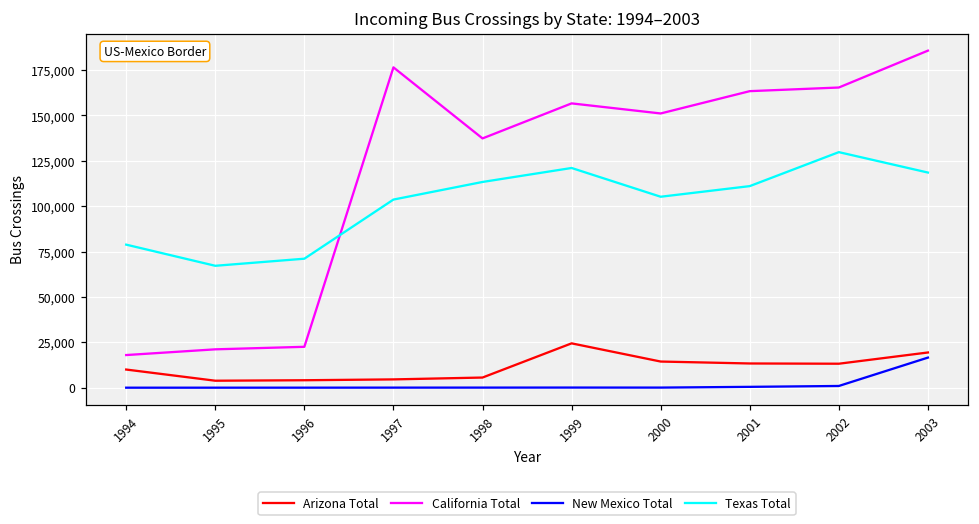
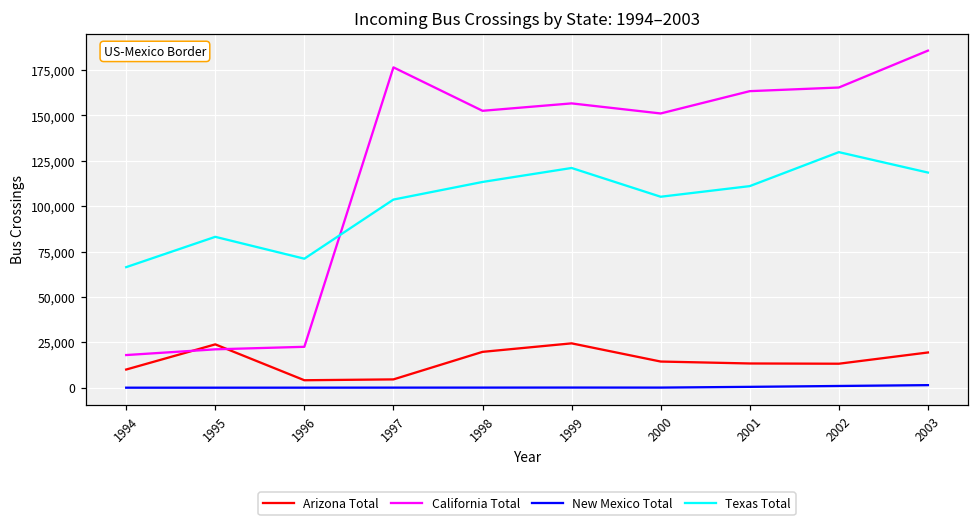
  {
    "Arizona Total": {
      "1994": "10,000",
-     "1995": "4,000",
+     "1995": "24,000",
      "1996": "4,000",
      "1997": "5,000",
-     "1998": "6,000",
+     "1998": "20,000",
      "1999": "24,000",
      "2000": "14,000",
      "2001": "13,000",
      "2002": "13,000",
      "2003": "19,000"
    },
    "California Total": {
      "1994": "18,000",
      "1995": "21,000",
      "1996": "23,000",
      "1997": "177,000",
-     "1998": "137,000",
+     "1998": "153,000",
      "1999": "157,000",
      "2000": "151,000",
      "2001": "163,000",
      "2002": "165,000",
      "2003": "186,000"
    },
    "New Mexico Total": {
      "1994": "0",
      "1995": "0",
      "1996": "0",
      "1997": "0",
      "1998": "0",
      "1999": "0",
      "2000": "0",
      "2001": "0",
      "2002": "1,000",
-     "2003": "17,000"
+     "2003": "1,000"
    },
    "Texas Total": {
-     "1994": "79,000",
-     "1995": "67,000",
+     "1994": "66,000",
+     "1995": "83,000",
      "1996": "71,000",
      "1997": "104,000",
      "1998": "113,000",
      "1999": "121,000",
      "2000": "105,000",
      "2001": "111,000",
      "2002": "130,000",
      "2003": "119,000"
    }
  }
